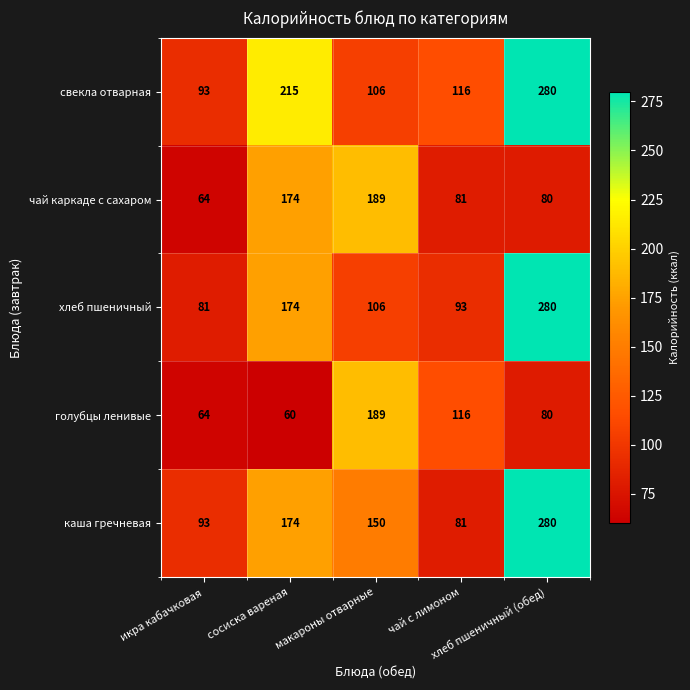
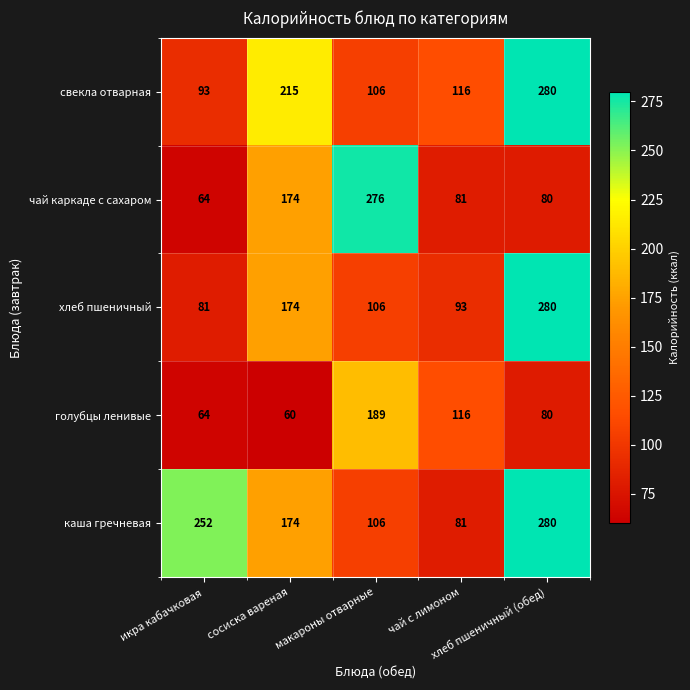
  {
    "свекла отварная": {
      "икра кабачковая": 93,
      "сосиска вареная": 215,
      "макароны отварные": 106,
      "чай с лимоном": 116,
      "хлеб пшеничный (обед)": 280
    },
    "чай каркаде с сахаром": {
      "икра кабачковая": 64,
      "сосиска вареная": 174,
-     "макароны отварные": 189,
+     "макароны отварные": 276,
      "чай с лимоном": 81,
      "хлеб пшеничный (обед)": 80
    },
    "хлеб пшеничный": {
      "икра кабачковая": 81,
      "сосиска вареная": 174,
      "макароны отварные": 106,
      "чай с лимоном": 93,
      "хлеб пшеничный (обед)": 280
    },
    "голубцы ленивые": {
      "икра кабачковая": 64,
      "сосиска вареная": 60,
      "макароны отварные": 189,
      "чай с лимоном": 116,
      "хлеб пшеничный (обед)": 80
    },
    "каша гречневая": {
-     "икра кабачковая": 93,
+     "икра кабачковая": 252,
      "сосиска вареная": 174,
-     "макароны отварные": 150,
+     "макароны отварные": 106,
      "чай с лимоном": 81,
      "хлеб пшеничный (обед)": 280
    }
  }
